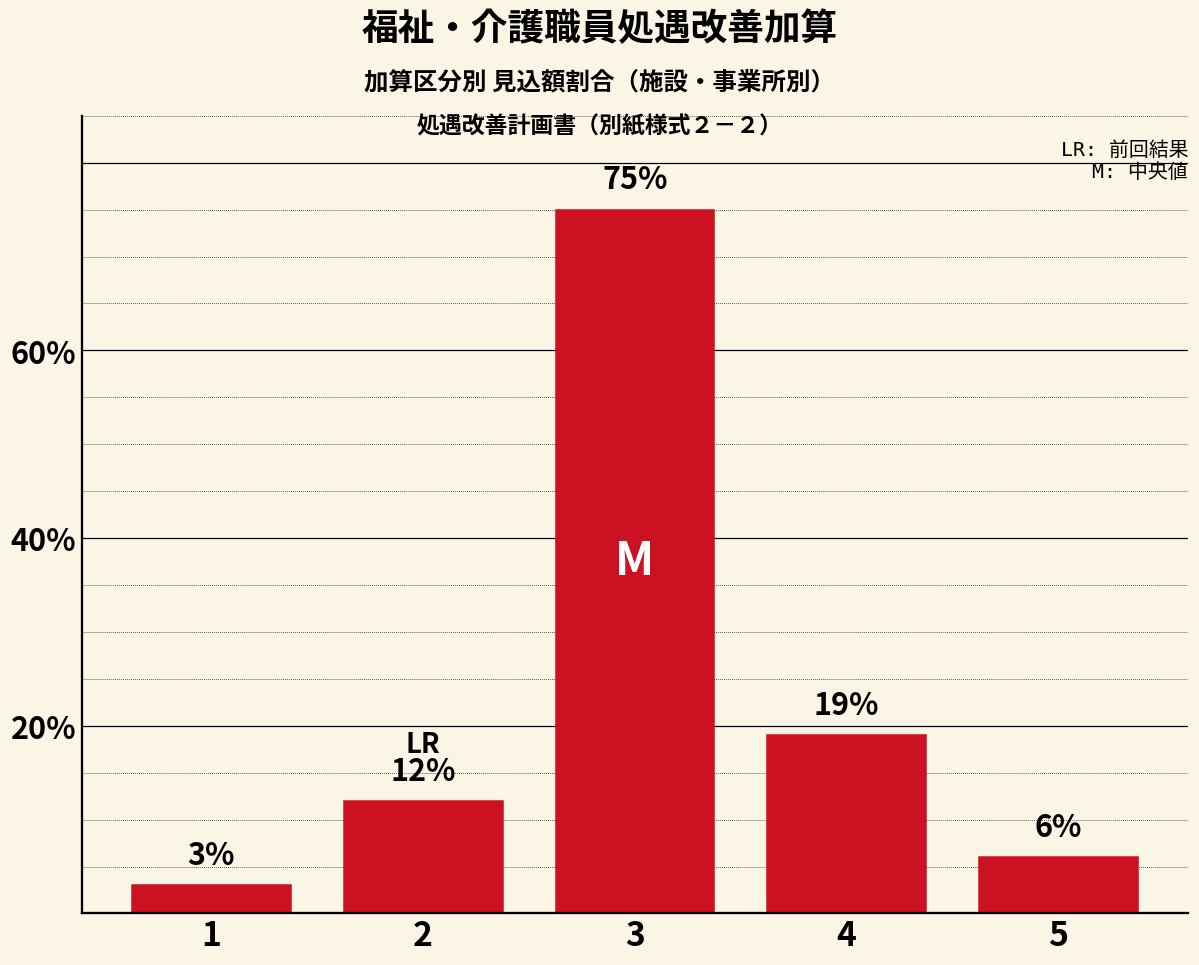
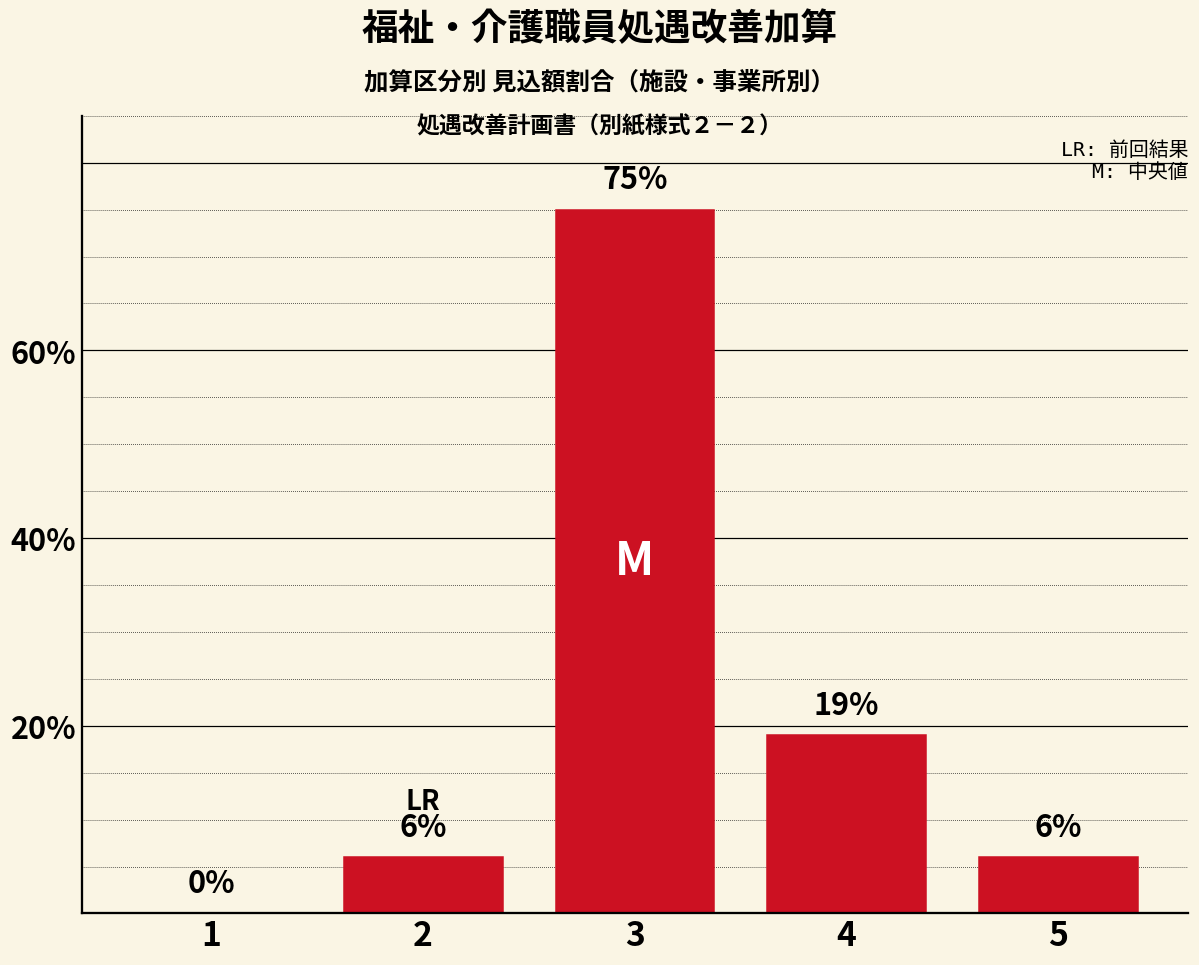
  {
-   "1": "3%",
-   "2": "12%",
+   "1": "0%",
+   "2": "6%",
    "3": "75%",
    "4": "19%",
    "5": "6%"
  }
